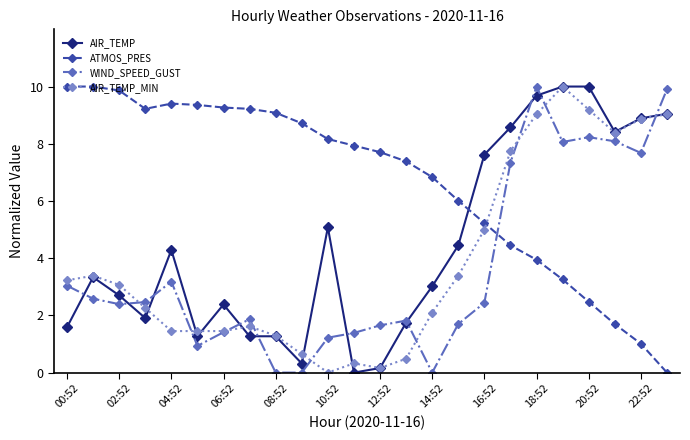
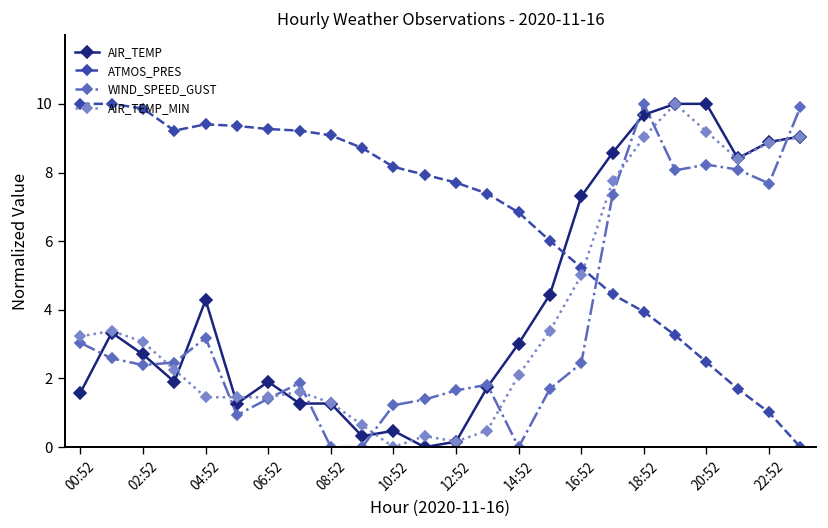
  {
    "AIR_TEMP": {
      "00:52": 1.6,
      "02:52": 2.7,
      "04:52": 4.3,
-     "06:52": 2.4,
-     "10:52": 5.1,
+     "06:52": 1.9,
+     "10:52": 0.5,
      "14:52": 3.0,
-     "16:52": 7.6,
+     "16:52": 7.3,
      "18:52": 9.7,
      "20:52": 10.0
    }
  }
